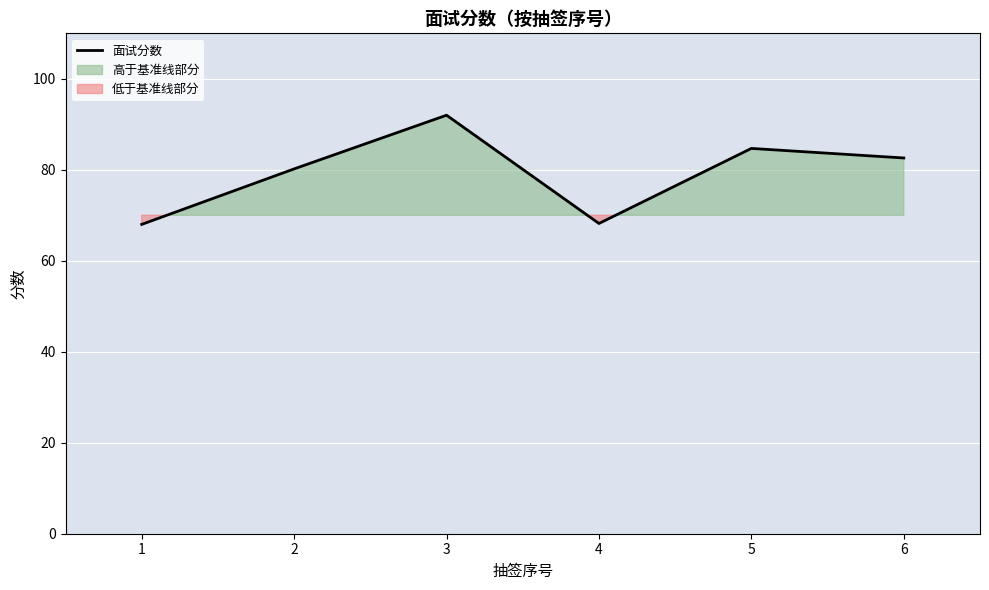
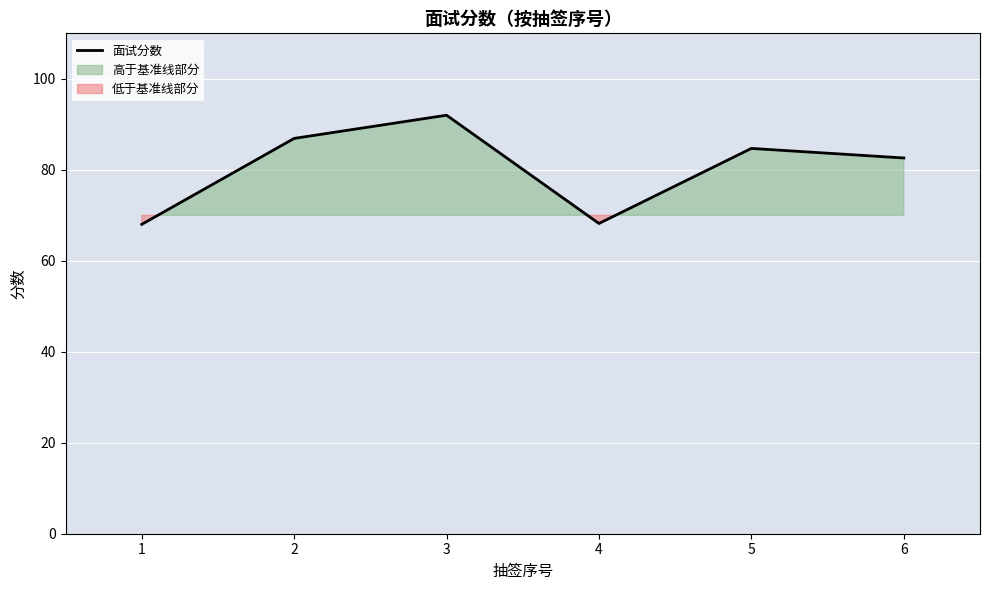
  {
    "1": 68,
-   "2": 80,
+   "2": 87,
    "3": 92,
    "4": 68,
    "5": 85,
    "6": 83
  }
